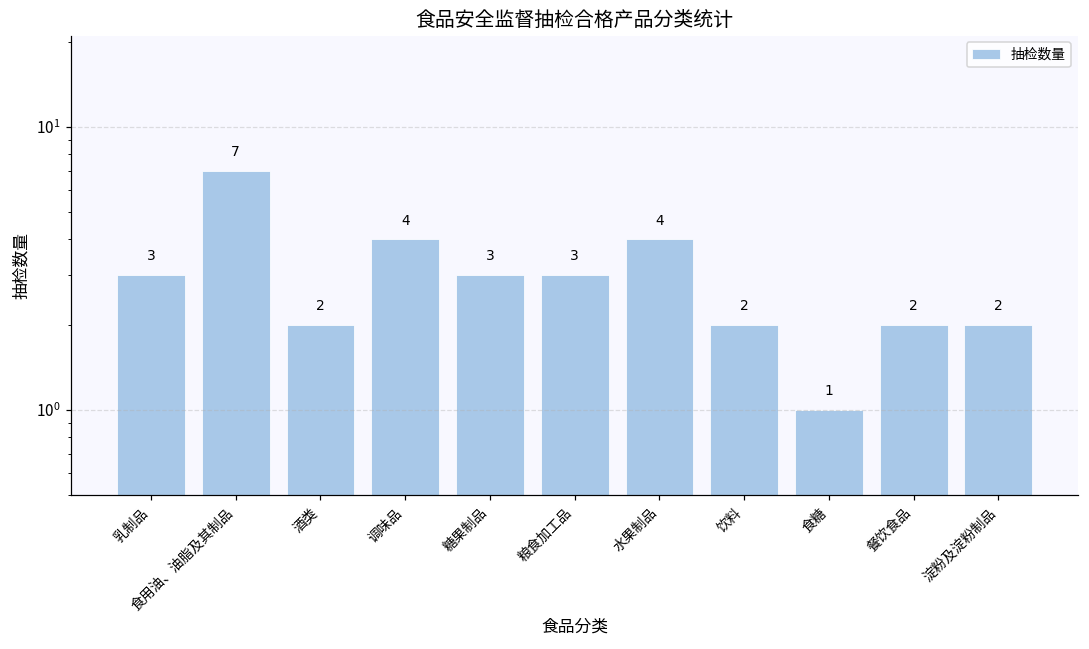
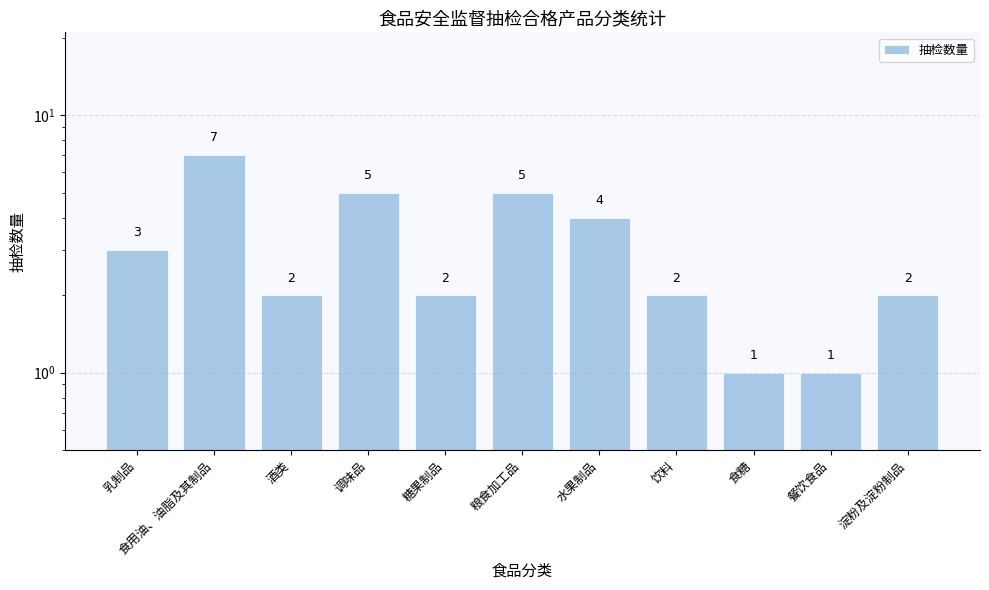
  {
    "乳制品": 3,
    "食用油、油脂及其制品": 7,
    "酒类": 2,
-   "调味品": 4,
-   "糖果制品": 3,
-   "粮食加工品": 3,
+   "调味品": 5,
+   "糖果制品": 2,
+   "粮食加工品": 5,
    "水果制品": 4,
    "饮料": 2,
    "食糖": 1,
-   "餐饮食品": 2,
+   "餐饮食品": 1,
    "淀粉及淀粉制品": 2
  }
